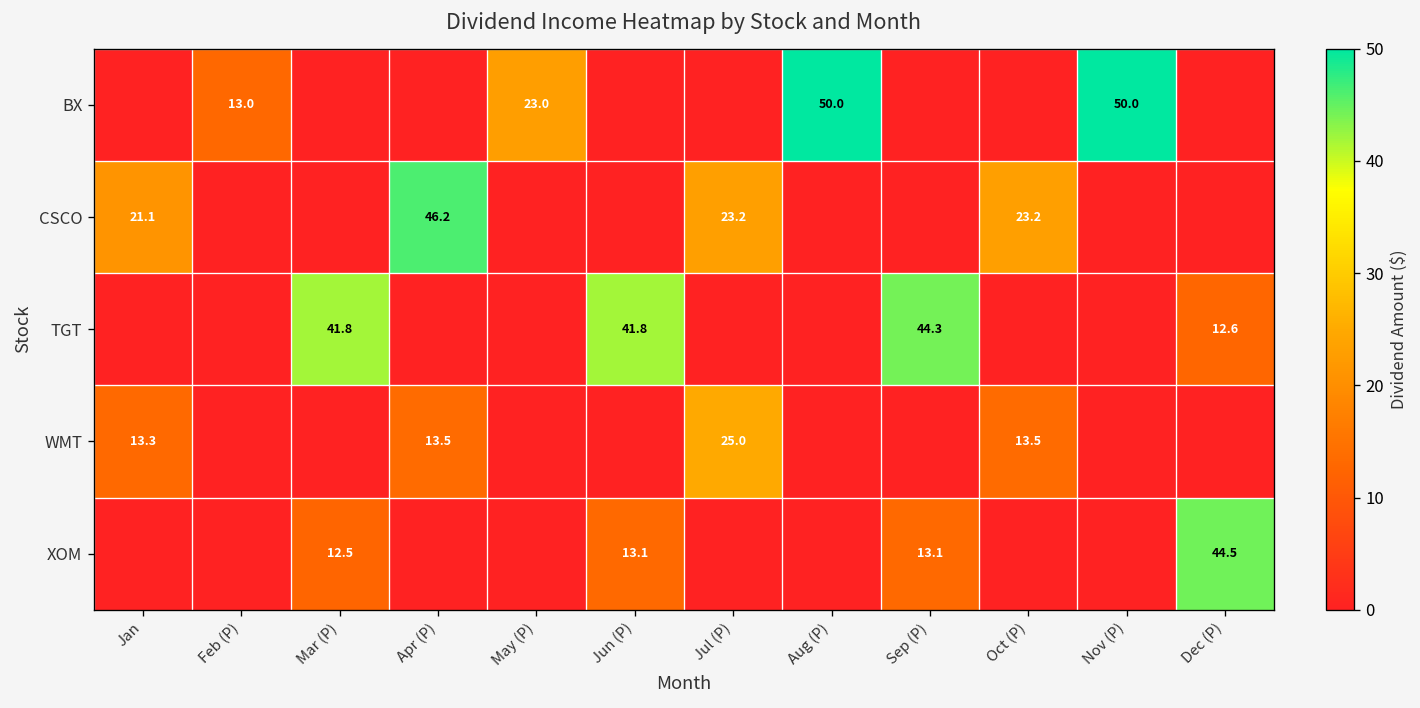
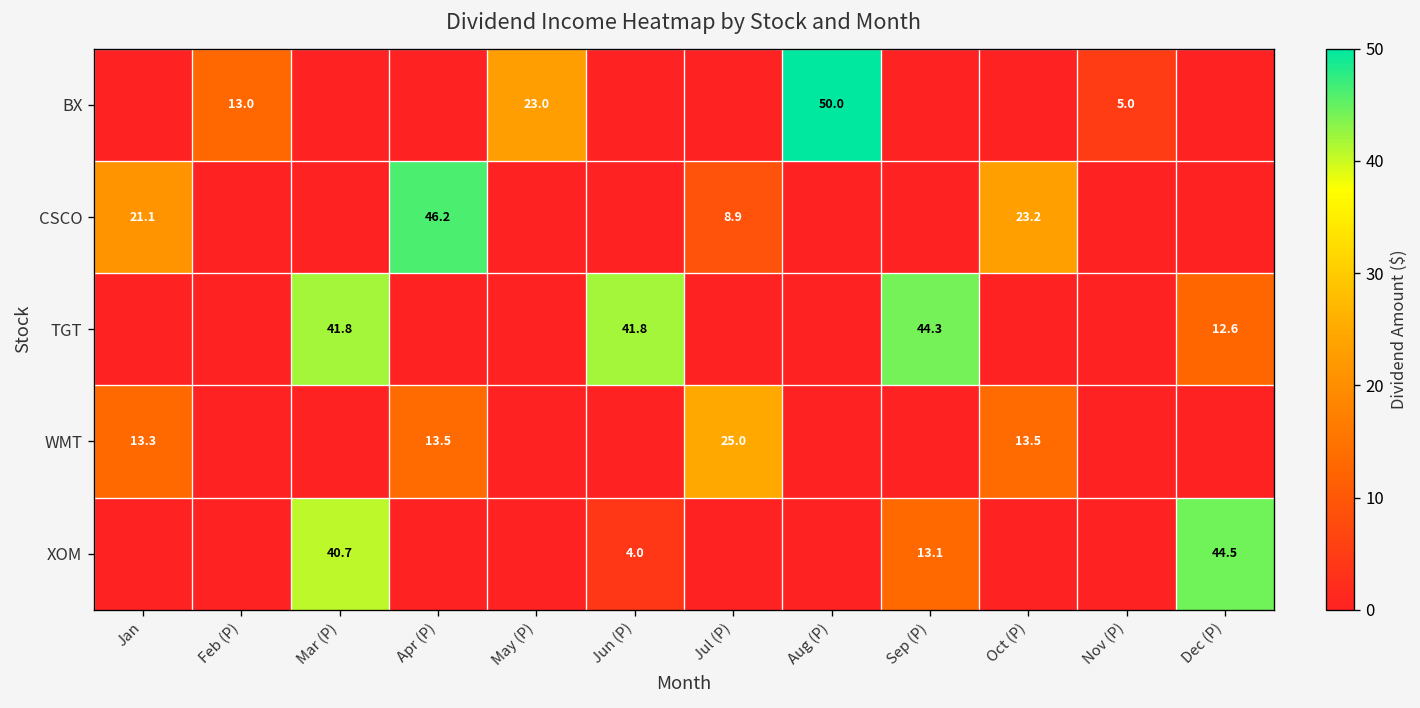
  {
    "BX": {
      "Feb (P)": 13.0,
      "May (P)": 23.0,
      "Aug (P)": 50.0,
-     "Nov (P)": 50.0
+     "Nov (P)": 5.0
    },
    "CSCO": {
      "Jan": 21.1,
      "Apr (P)": 46.2,
-     "Jul (P)": 23.2,
+     "Jul (P)": 8.9,
      "Oct (P)": 23.2
    },
    "TGT": {
      "Mar (P)": 41.8,
      "Jun (P)": 41.8,
      "Sep (P)": 44.3,
      "Dec (P)": 12.6
    },
    "WMT": {
      "Jan": 13.3,
      "Apr (P)": 13.5,
      "Jul (P)": 25.0,
      "Oct (P)": 13.5
    },
    "XOM": {
-     "Mar (P)": 12.5,
-     "Jun (P)": 13.1,
+     "Mar (P)": 40.7,
+     "Jun (P)": 4.0,
      "Sep (P)": 13.1,
      "Dec (P)": 44.5
    }
  }
